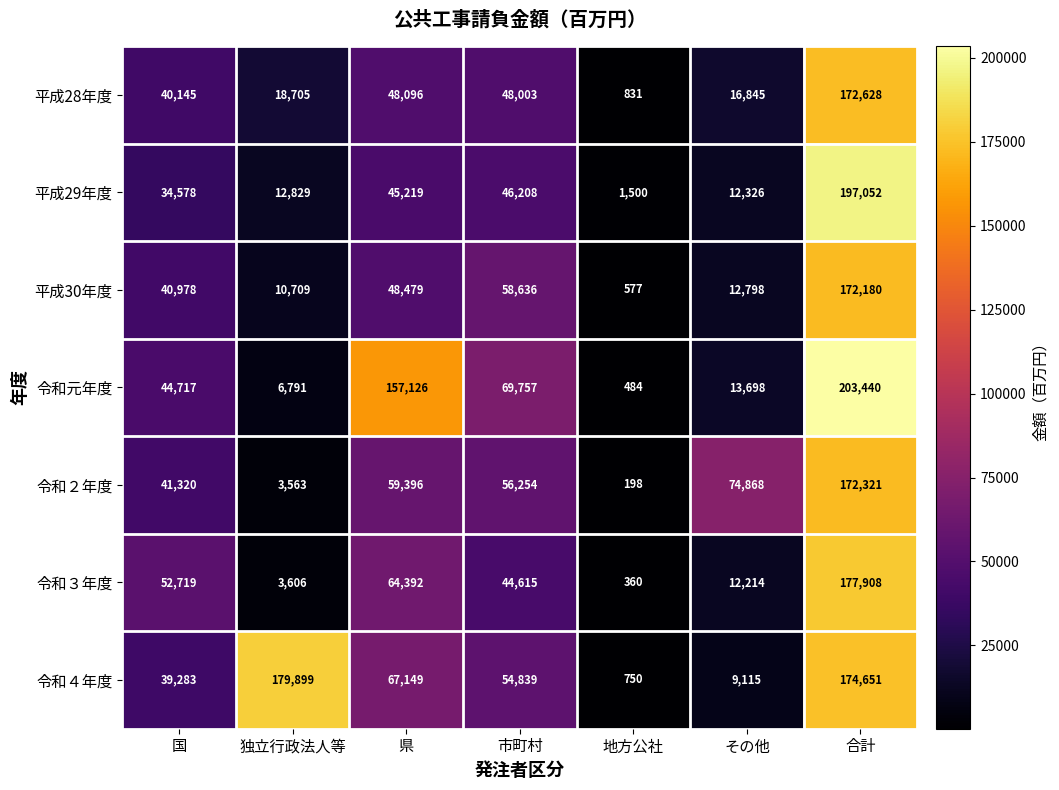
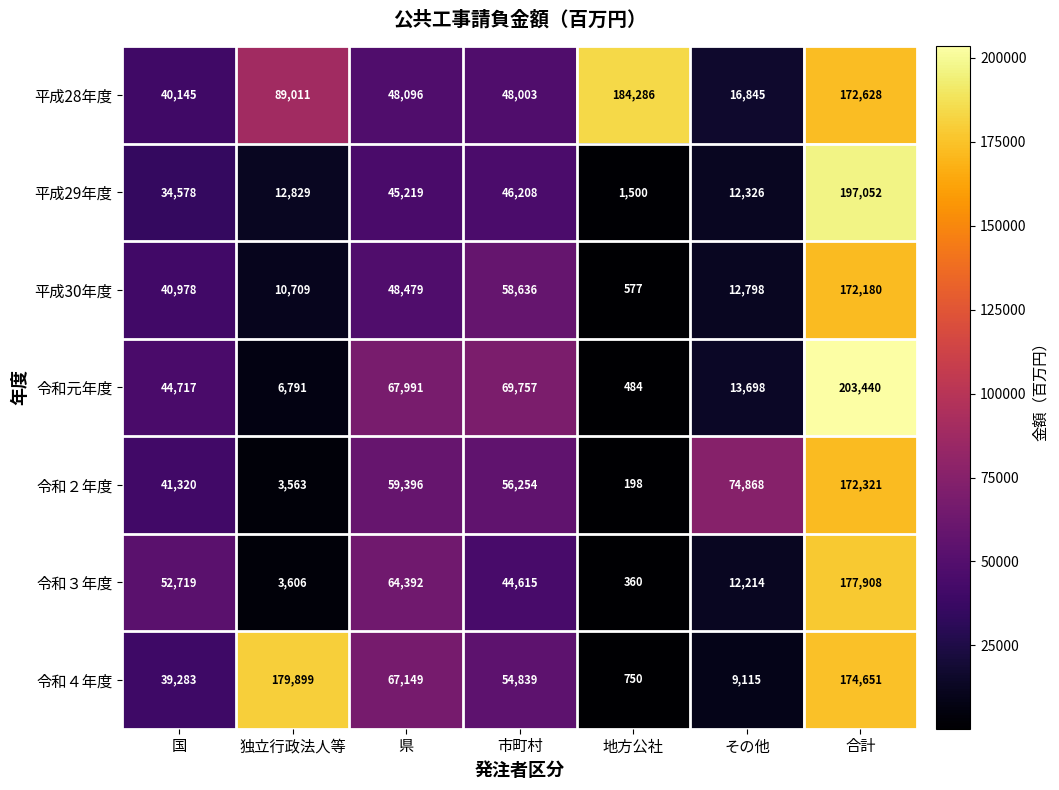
  {
    "平成28年度": {
      "国": "40,145",
-     "独立行政法人等": "18,705",
+     "独立行政法人等": "89,011",
      "県": "48,096",
      "市町村": "48,003",
-     "地方公社": "831",
+     "地方公社": "184,286",
      "その他": "16,845",
      "合計": "172,628"
    },
    "平成29年度": {
      "国": "34,578",
      "独立行政法人等": "12,829",
      "県": "45,219",
      "市町村": "46,208",
      "地方公社": "1,500",
      "その他": "12,326",
      "合計": "197,052"
    },
    "平成30年度": {
      "国": "40,978",
      "独立行政法人等": "10,709",
      "県": "48,479",
      "市町村": "58,636",
      "地方公社": "577",
      "その他": "12,798",
      "合計": "172,180"
    },
    "令和元年度": {
      "国": "44,717",
      "独立行政法人等": "6,791",
-     "県": "157,126",
+     "県": "67,991",
      "市町村": "69,757",
      "地方公社": "484",
      "その他": "13,698",
      "合計": "203,440"
    },
    "令和２年度": {
      "国": "41,320",
      "独立行政法人等": "3,563",
      "県": "59,396",
      "市町村": "56,254",
      "地方公社": "198",
      "その他": "74,868",
      "合計": "172,321"
    },
    "令和３年度": {
      "国": "52,719",
      "独立行政法人等": "3,606",
      "県": "64,392",
      "市町村": "44,615",
      "地方公社": "360",
      "その他": "12,214",
      "合計": "177,908"
    },
    "令和４年度": {
      "国": "39,283",
      "独立行政法人等": "179,899",
      "県": "67,149",
      "市町村": "54,839",
      "地方公社": "750",
      "その他": "9,115",
      "合計": "174,651"
    }
  }
